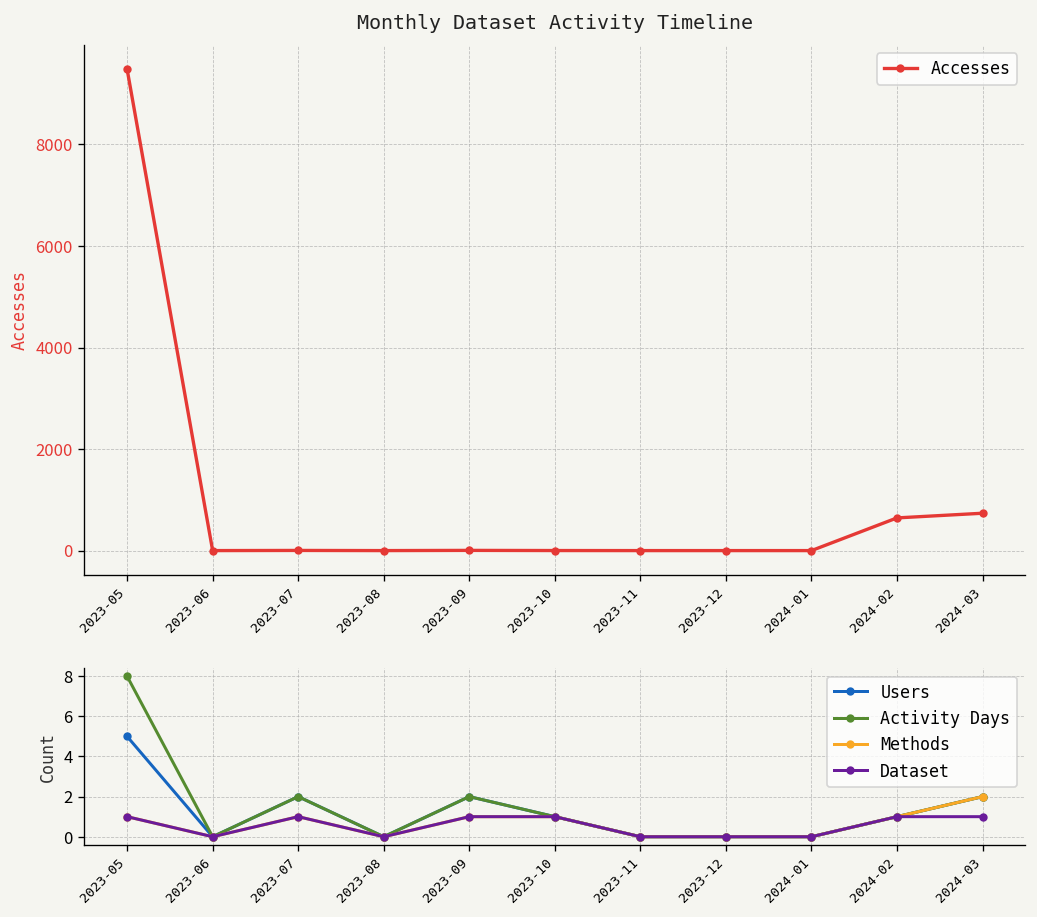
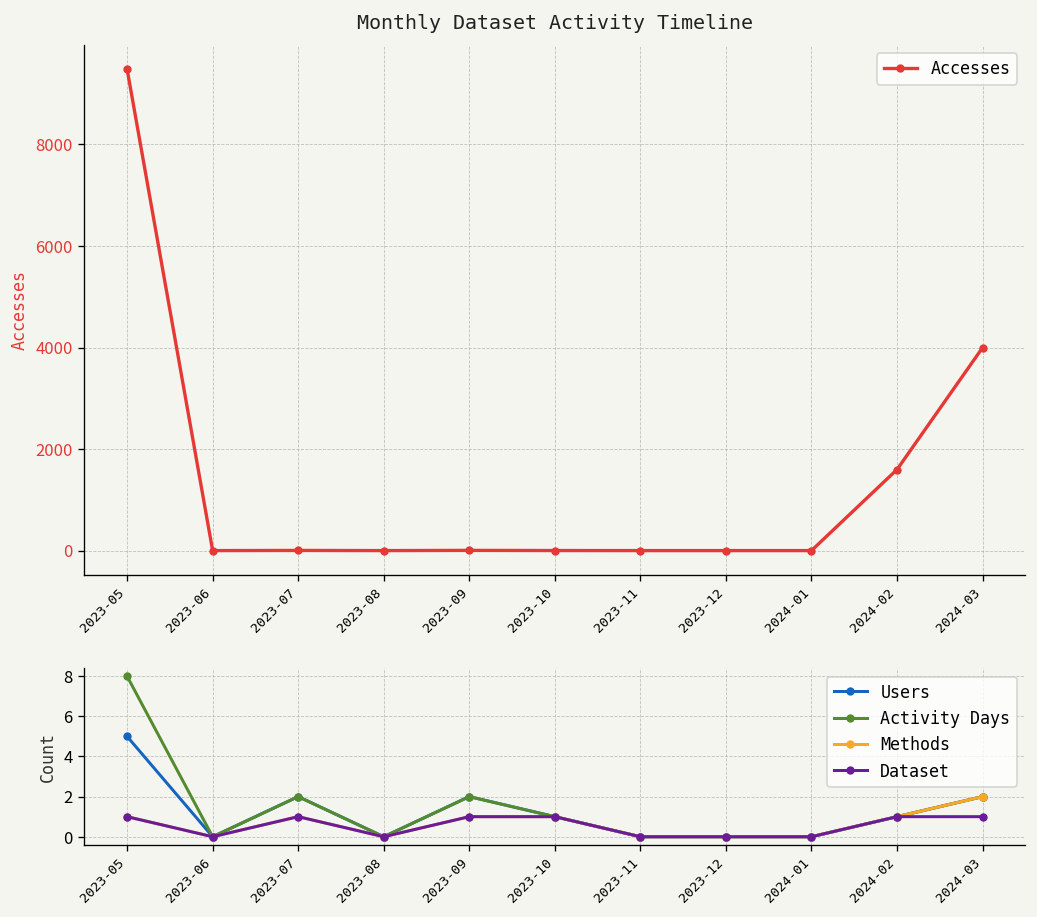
  {
    "Monthly Dataset Activity Timeline": {
      "2023-05": 9500,
      "2023-06": 0,
      "2023-07": 0,
      "2023-08": 0,
      "2023-09": 0,
      "2023-10": 0,
      "2023-11": 0,
      "2023-12": 0,
      "2024-01": 0,
-     "2024-02": 600,
-     "2024-03": 700
+     "2024-02": 1600,
+     "2024-03": 4000
    }
  }
